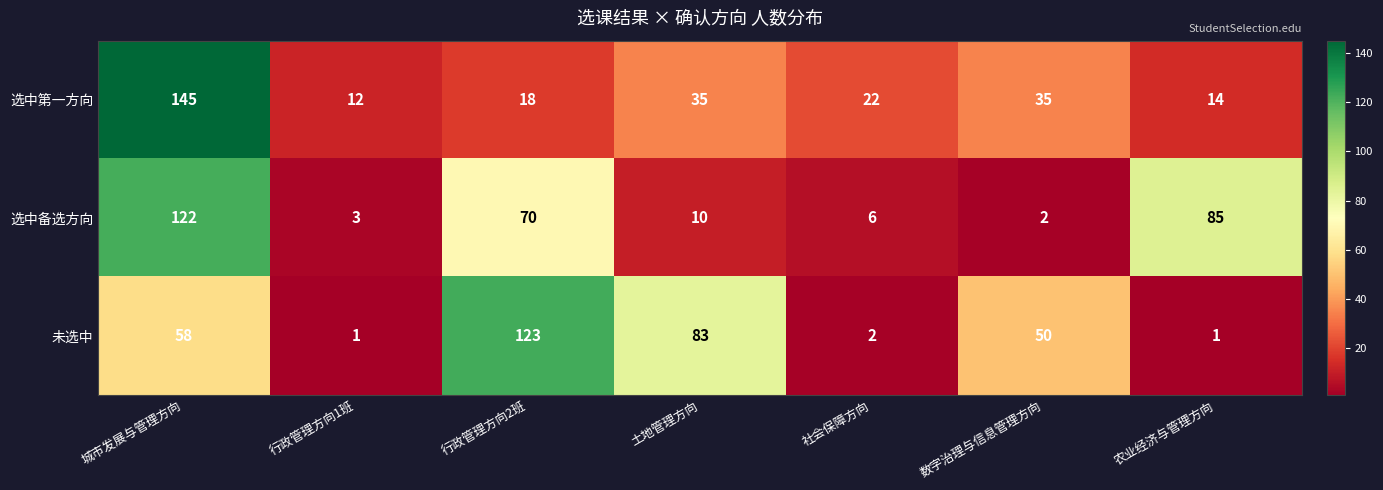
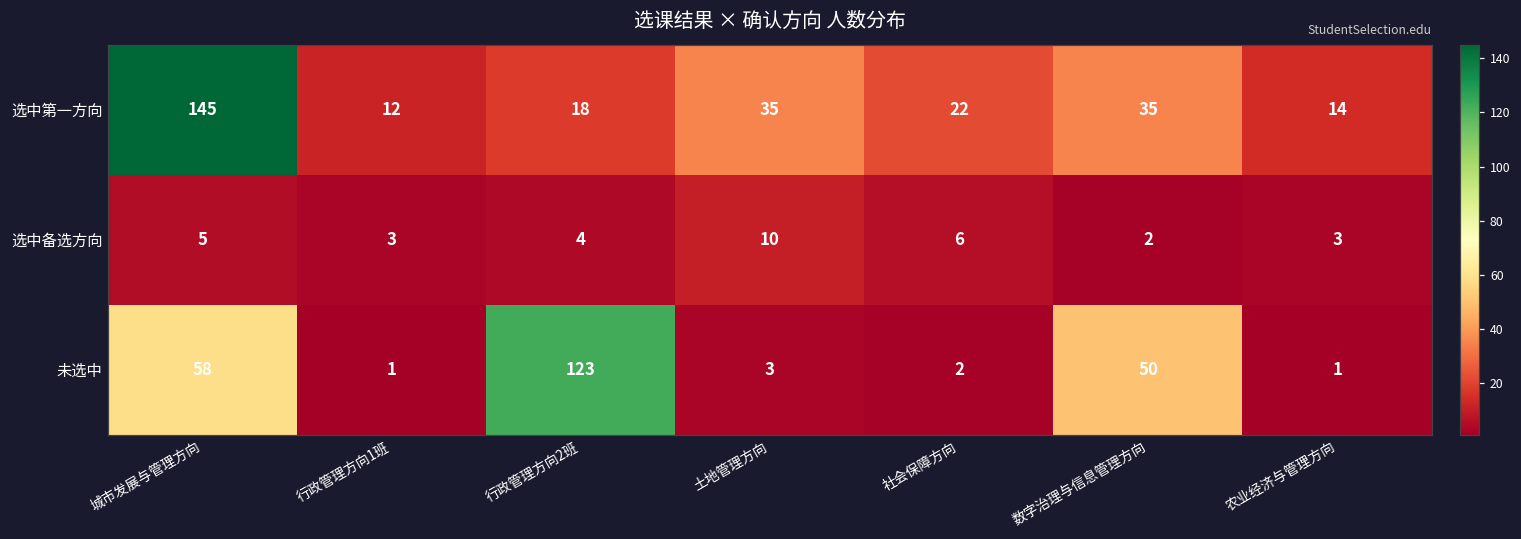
  {
    "选中第一方向": {
      "城市发展与管理方向": 145,
      "行政管理方向1班": 12,
      "行政管理方向2班": 18,
      "土地管理方向": 35,
      "社会保障方向": 22,
      "数字治理与信息管理方向": 35,
      "农业经济与管理方向": 14
    },
    "选中备选方向": {
-     "城市发展与管理方向": 122,
+     "城市发展与管理方向": 5,
      "行政管理方向1班": 3,
-     "行政管理方向2班": 70,
+     "行政管理方向2班": 4,
      "土地管理方向": 10,
      "社会保障方向": 6,
      "数字治理与信息管理方向": 2,
-     "农业经济与管理方向": 85
+     "农业经济与管理方向": 3
    },
    "未选中": {
      "城市发展与管理方向": 58,
      "行政管理方向1班": 1,
      "行政管理方向2班": 123,
-     "土地管理方向": 83,
+     "土地管理方向": 3,
      "社会保障方向": 2,
      "数字治理与信息管理方向": 50,
      "农业经济与管理方向": 1
    }
  }
